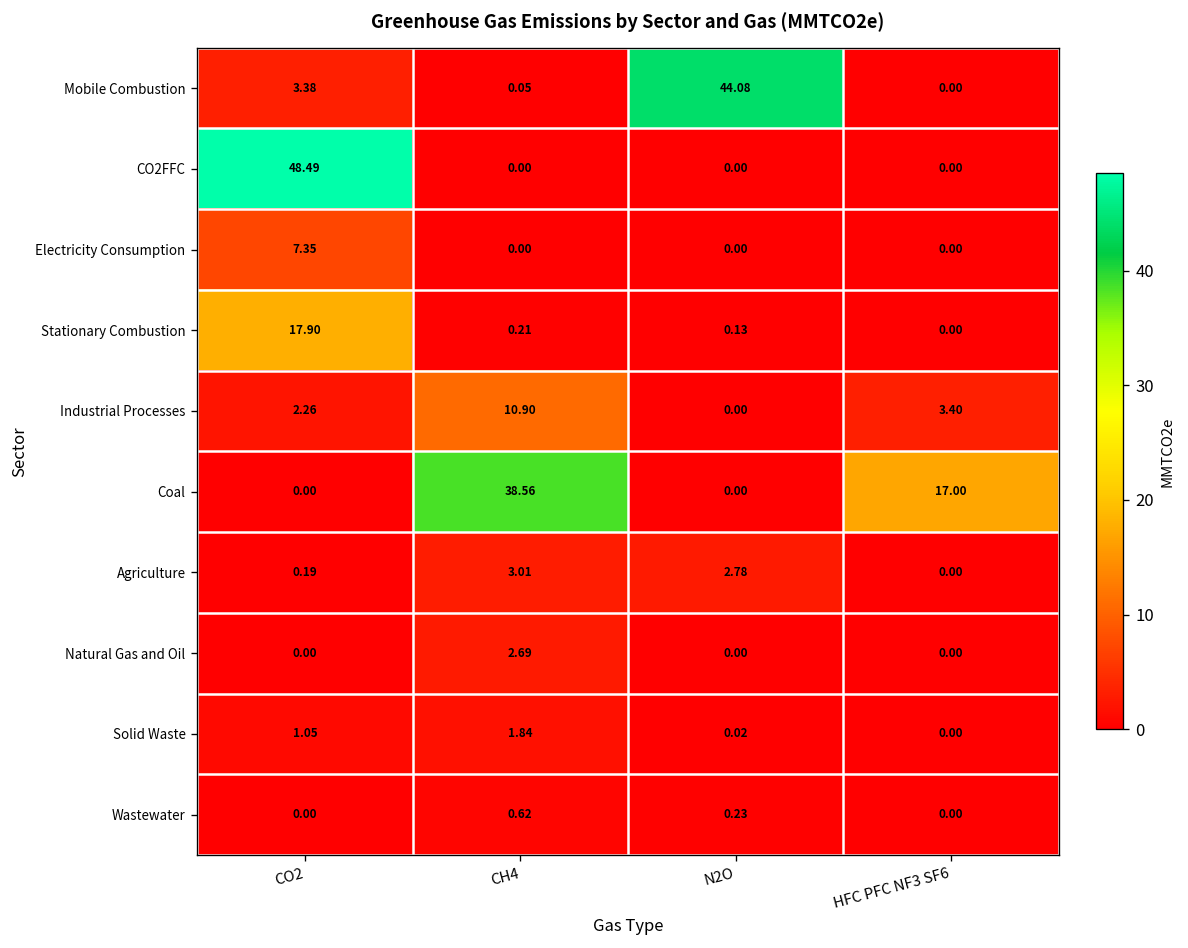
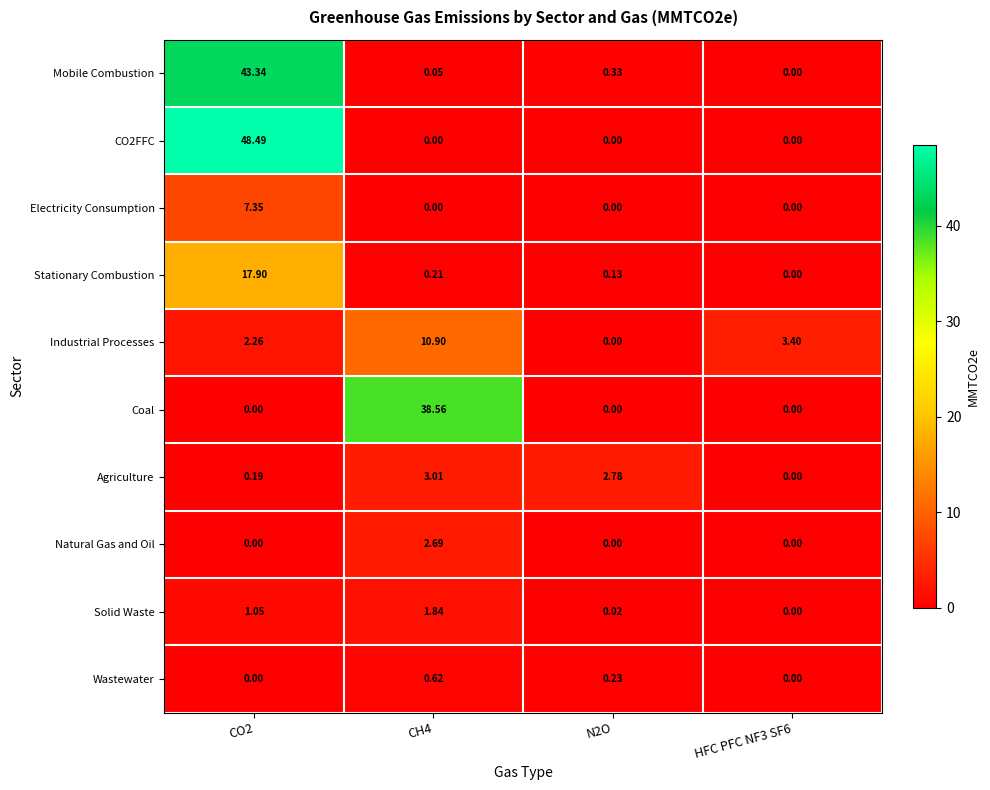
  {
    "Mobile Combustion": {
-     "CO2": 3.38,
+     "CO2": 43.34,
      "CH4": 0.05,
-     "N2O": 44.08,
+     "N2O": 0.33,
      "HFC PFC NF3 SF6": 0.00
    },
    "CO2FFC": {
      "CO2": 48.49,
      "CH4": 0.00,
      "N2O": 0.00,
      "HFC PFC NF3 SF6": 0.00
    },
    "Electricity Consumption": {
      "CO2": 7.35,
      "CH4": 0.00,
      "N2O": 0.00,
      "HFC PFC NF3 SF6": 0.00
    },
    "Stationary Combustion": {
      "CO2": 17.90,
      "CH4": 0.21,
      "N2O": 0.13,
      "HFC PFC NF3 SF6": 0.00
    },
    "Industrial Processes": {
      "CO2": 2.26,
      "CH4": 10.90,
      "N2O": 0.00,
      "HFC PFC NF3 SF6": 3.40
    },
    "Coal": {
      "CO2": 0.00,
      "CH4": 38.56,
      "N2O": 0.00,
-     "HFC PFC NF3 SF6": 17.00
+     "HFC PFC NF3 SF6": 0.00
    },
    "Agriculture": {
      "CO2": 0.19,
      "CH4": 3.01,
      "N2O": 2.78,
      "HFC PFC NF3 SF6": 0.00
    },
    "Natural Gas and Oil": {
      "CO2": 0.00,
      "CH4": 2.69,
      "N2O": 0.00,
      "HFC PFC NF3 SF6": 0.00
    },
    "Solid Waste": {
      "CO2": 1.05,
      "CH4": 1.84,
      "N2O": 0.02,
      "HFC PFC NF3 SF6": 0.00
    },
    "Wastewater": {
      "CO2": 0.00,
      "CH4": 0.62,
      "N2O": 0.23,
      "HFC PFC NF3 SF6": 0.00
    }
  }
